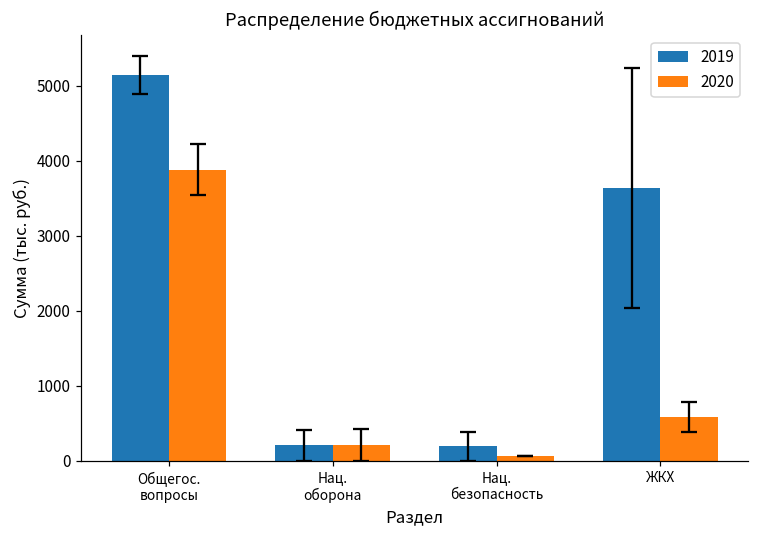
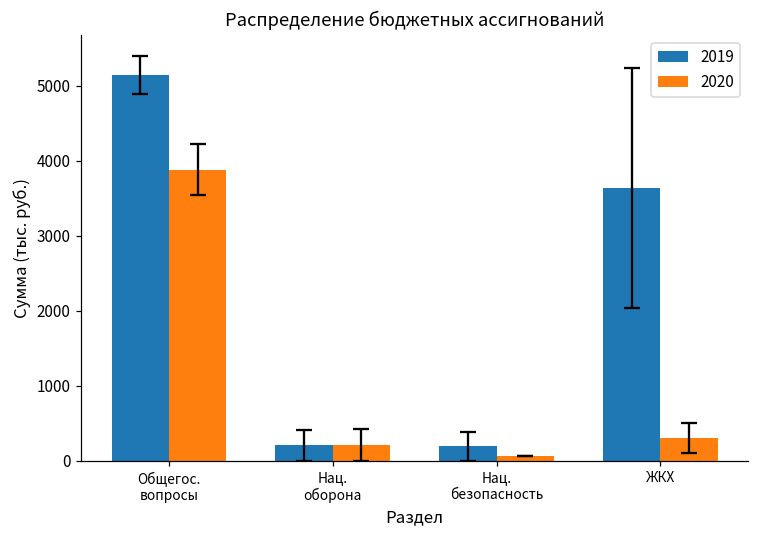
  {
    "2020": {
      "Общегос. вопросы": 3900,
      "Нац. оборона": 200,
      "Нац. безопасность": 100,
-     "ЖКХ": 600
+     "ЖКХ": 300
    }
  }
